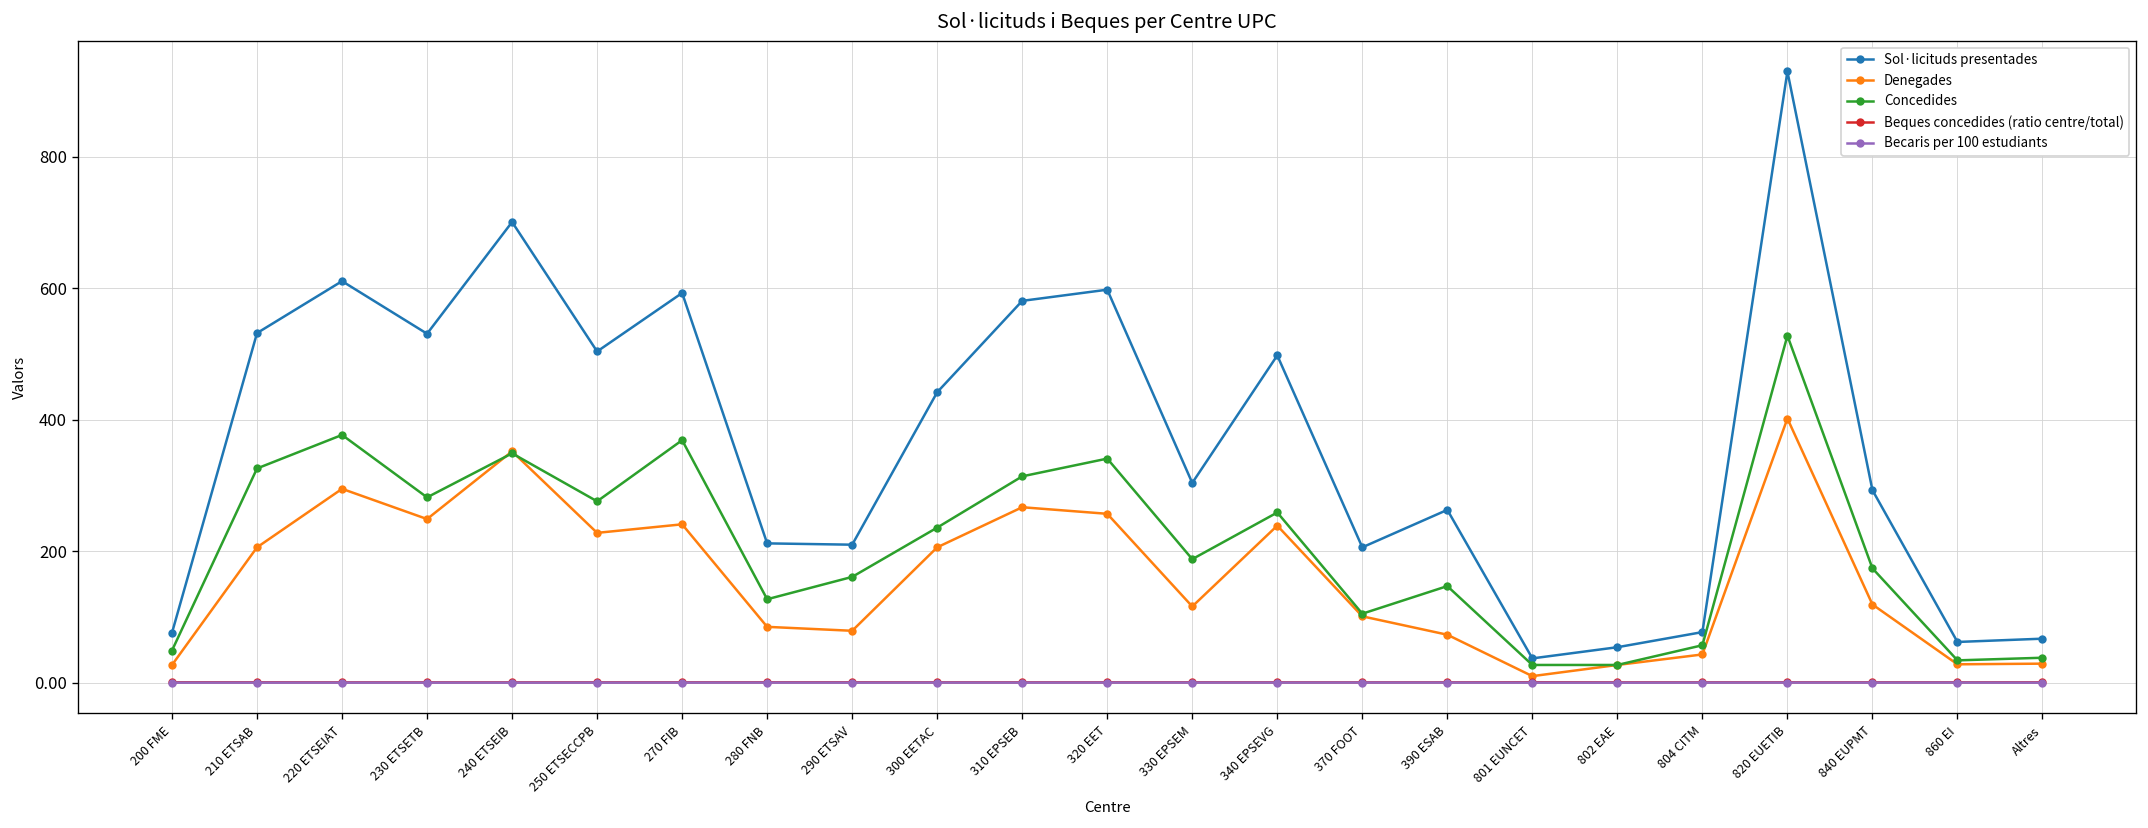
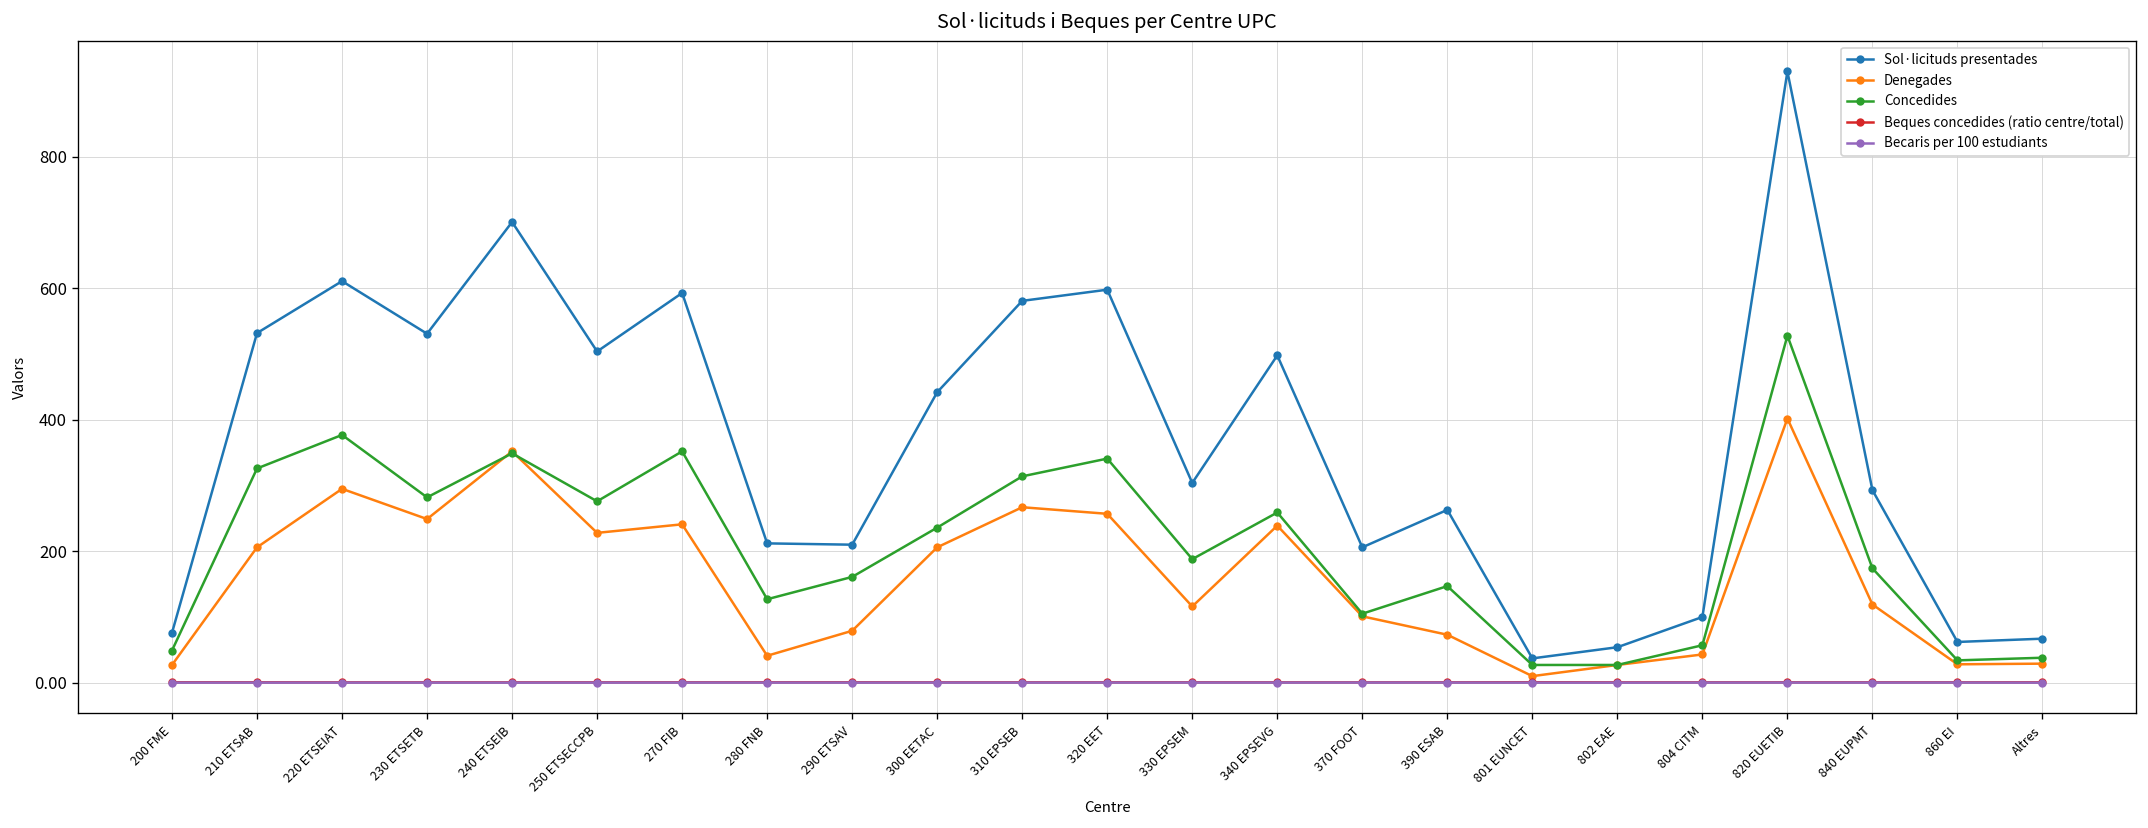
  {
    "Sol·licituds presentades": {
      "200 FME": 80,
      "210 ETSAB": 530,
      "220 ETSEIAT": 610,
      "230 ETSETB": 530,
      "240 ETSEIB": 700,
      "250 ETSECCPB": 500,
      "270 FIB": 590,
      "280 FNB": 210,
      "290 ETSAV": 210,
      "300 EETAC": 440,
      "310 EPSEB": 580,
      "320 EET": 600,
      "330 EPSEM": 300,
      "340 EPSEVG": 500,
      "370 FOOT": 210,
      "390 ESAB": 260,
      "801 EUNCET": 40,
      "802 EAE": 50,
-     "804 CITM": 80,
+     "804 CITM": 100,
      "820 EUETIB": 930,
      "840 EUPMT": 290,
      "860 EI": 60,
      "Altres": 70
    },
    "Denegades": {
      "200 FME": 30,
      "210 ETSAB": 210,
      "220 ETSEIAT": 300,
      "230 ETSETB": 250,
      "250 ETSECCPB": 230,
      "270 FIB": 240,
-     "280 FNB": 90,
+     "280 FNB": 40,
      "290 ETSAV": 80,
      "300 EETAC": 210,
      "310 EPSEB": 270,
      "320 EET": 260,
      "330 EPSEM": 120,
      "340 EPSEVG": 240,
      "390 ESAB": 70,
      "801 EUNCET": 10,
      "804 CITM": 40,
      "820 EUETIB": 400,
      "840 EUPMT": 120,
      "860 EI": 30,
      "Altres": 30
    },
    "Concedides": {
      "200 FME": 50,
      "210 ETSAB": 330,
      "220 ETSEIAT": 380,
      "230 ETSETB": 280,
      "250 ETSECCPB": 280,
-     "270 FIB": 370,
+     "270 FIB": 350,
      "280 FNB": 130,
      "290 ETSAV": 160,
      "300 EETAC": 240,
      "310 EPSEB": 310,
      "320 EET": 340,
      "330 EPSEM": 190,
      "340 EPSEVG": 260,
      "390 ESAB": 150,
      "801 EUNCET": 30,
      "804 CITM": 60,
      "820 EUETIB": 530,
      "840 EUPMT": 170,
      "860 EI": 30,
      "Altres": 40
    }
  }
